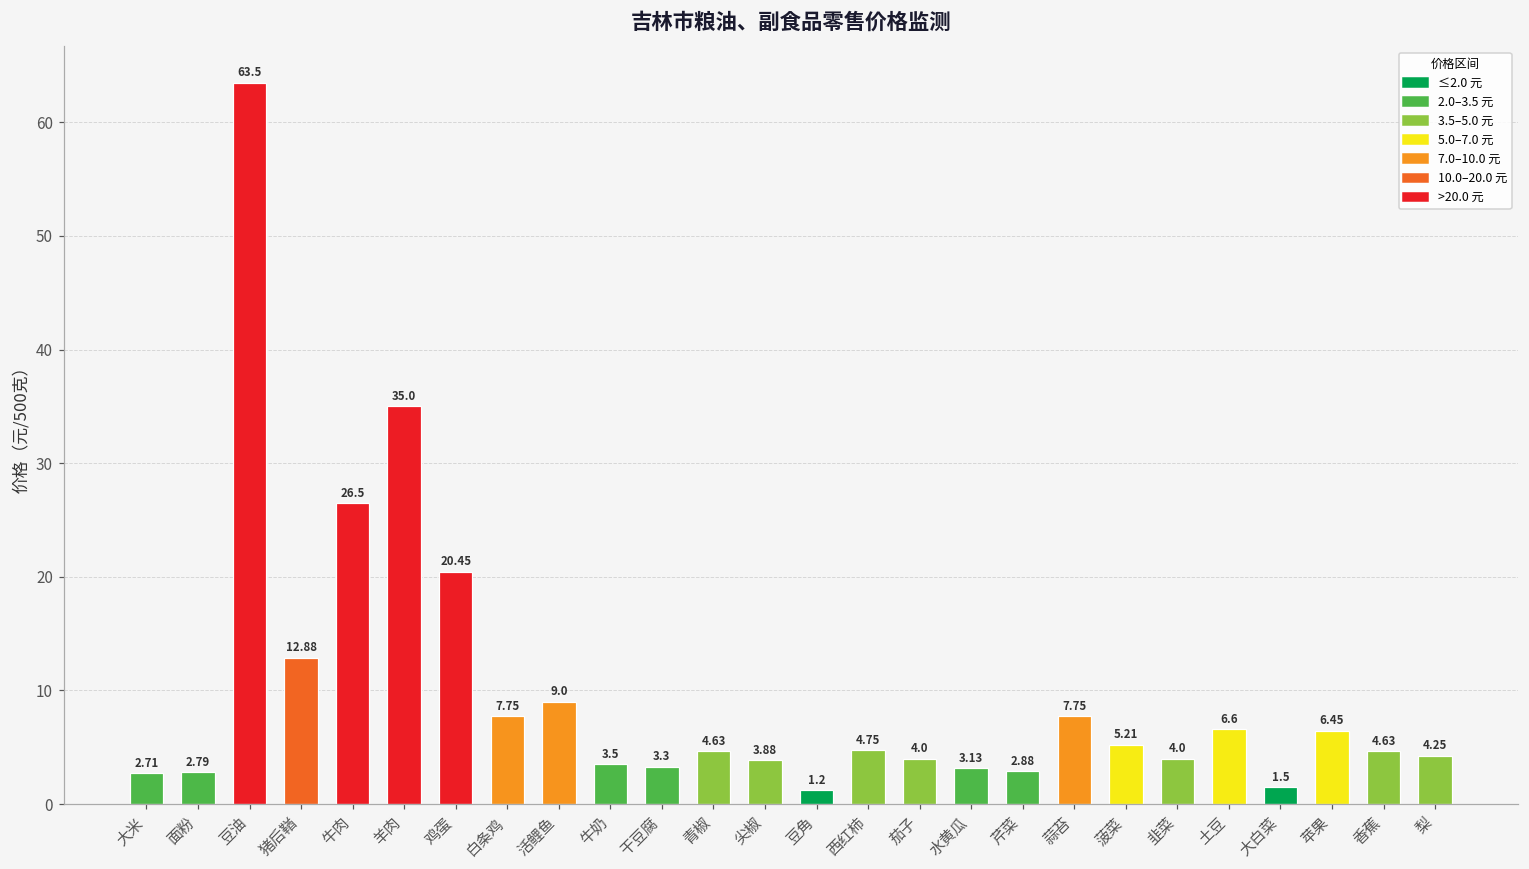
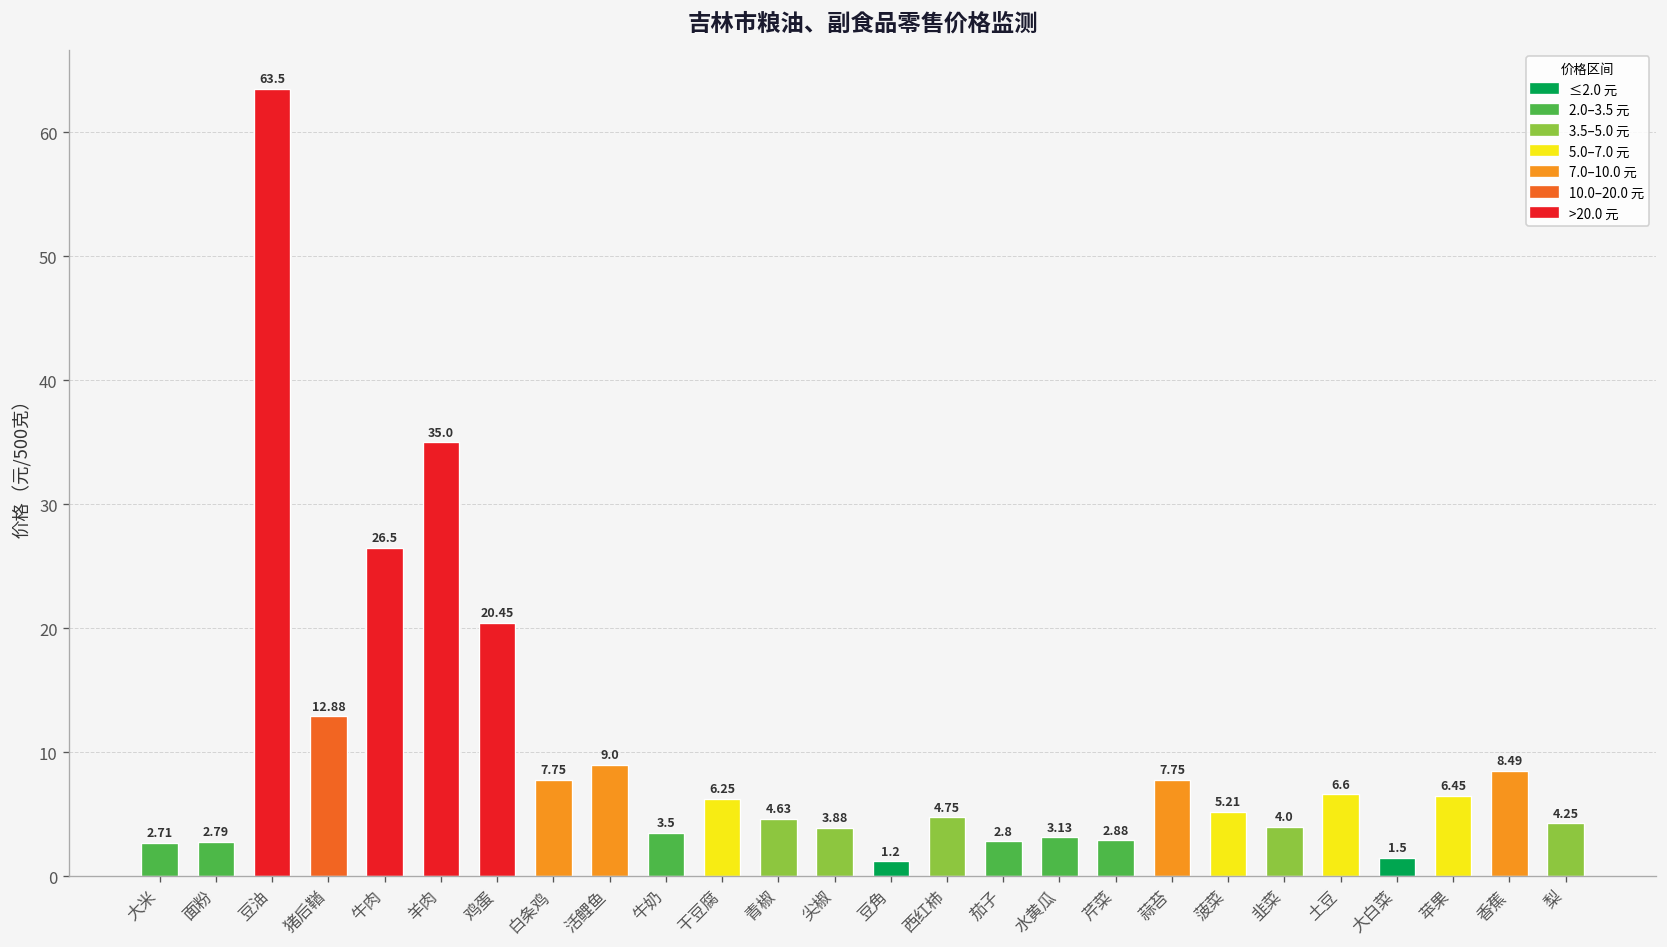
  {
    "大米": 2.71,
    "面粉": 2.79,
    "豆油": 63.5,
    "猪后鞧": 12.88,
    "牛肉": 26.5,
    "羊肉": 35.0,
    "鸡蛋": 20.45,
    "白条鸡": 7.75,
    "活鲤鱼": 9.0,
    "牛奶": 3.5,
-   "干豆腐": 3.3,
+   "干豆腐": 6.25,
    "青椒": 4.63,
    "尖椒": 3.88,
    "豆角": 1.2,
    "西红柿": 4.75,
-   "茄子": 4.0,
+   "茄子": 2.8,
    "水黄瓜": 3.13,
    "芹菜": 2.88,
    "蒜苔": 7.75,
    "菠菜": 5.21,
    "韭菜": 4.0,
    "土豆": 6.6,
    "大白菜": 1.5,
    "苹果": 6.45,
-   "香蕉": 4.63,
+   "香蕉": 8.49,
    "梨": 4.25
  }
